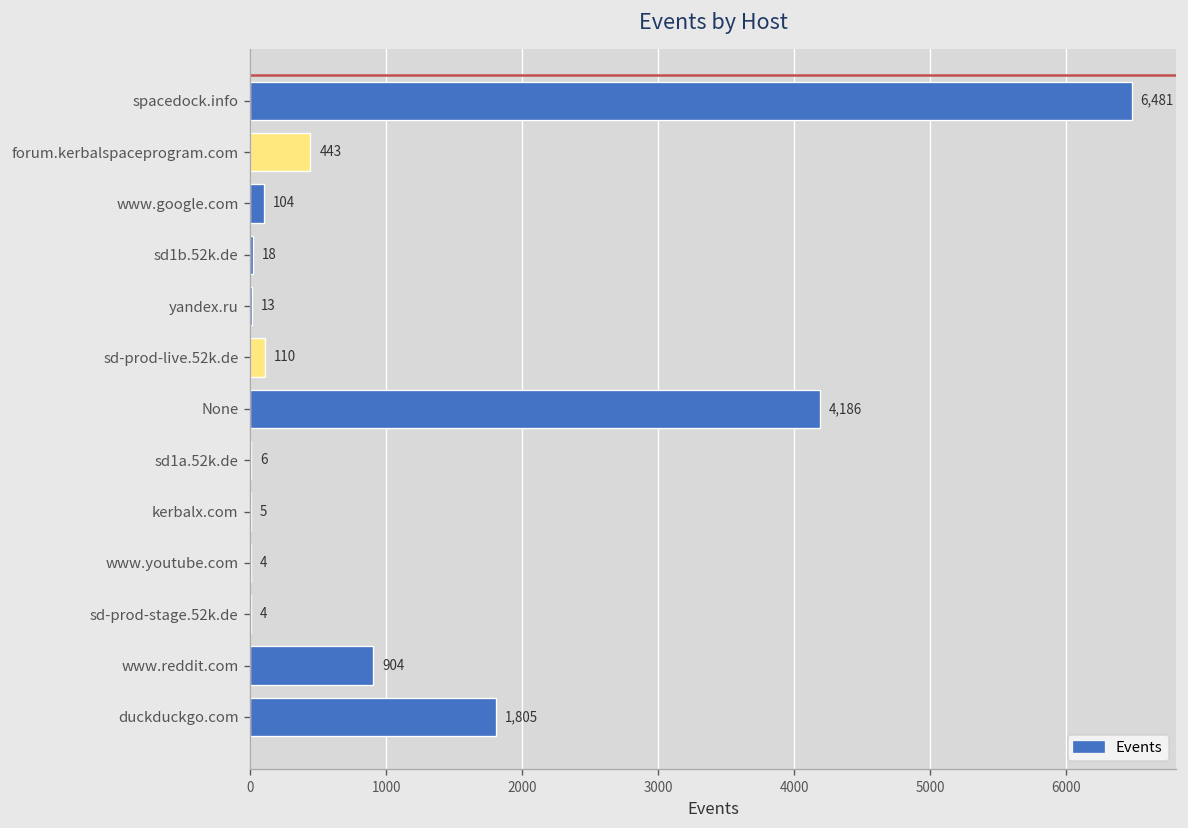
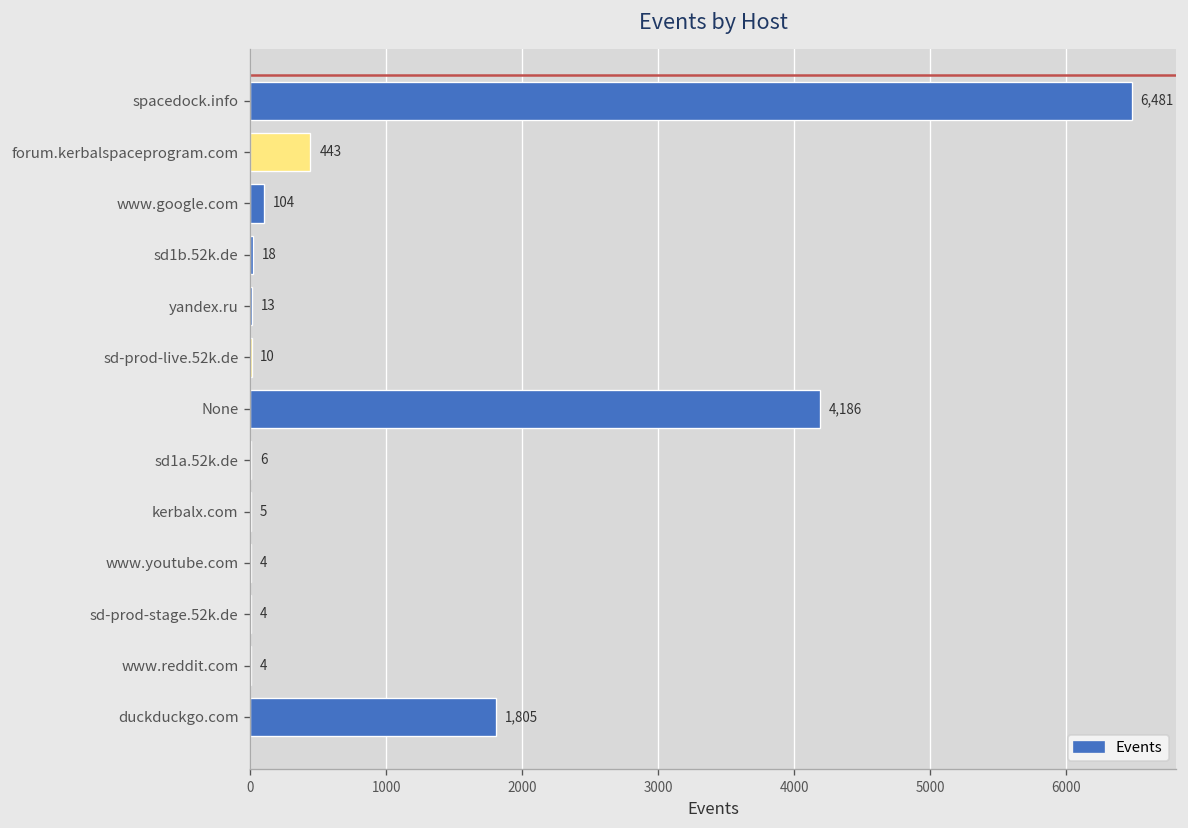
  {
    "spacedock.info": "6,481",
    "forum.kerbalspaceprogram.com": "443",
    "www.google.com": "104",
    "sd1b.52k.de": "18",
    "yandex.ru": "13",
-   "sd-prod-live.52k.de": "110",
+   "sd-prod-live.52k.de": "10",
    "None": "4,186",
    "sd1a.52k.de": "6",
    "kerbalx.com": "5",
    "www.youtube.com": "4",
    "sd-prod-stage.52k.de": "4",
-   "www.reddit.com": "904",
+   "www.reddit.com": "4",
    "duckduckgo.com": "1,805"
  }
